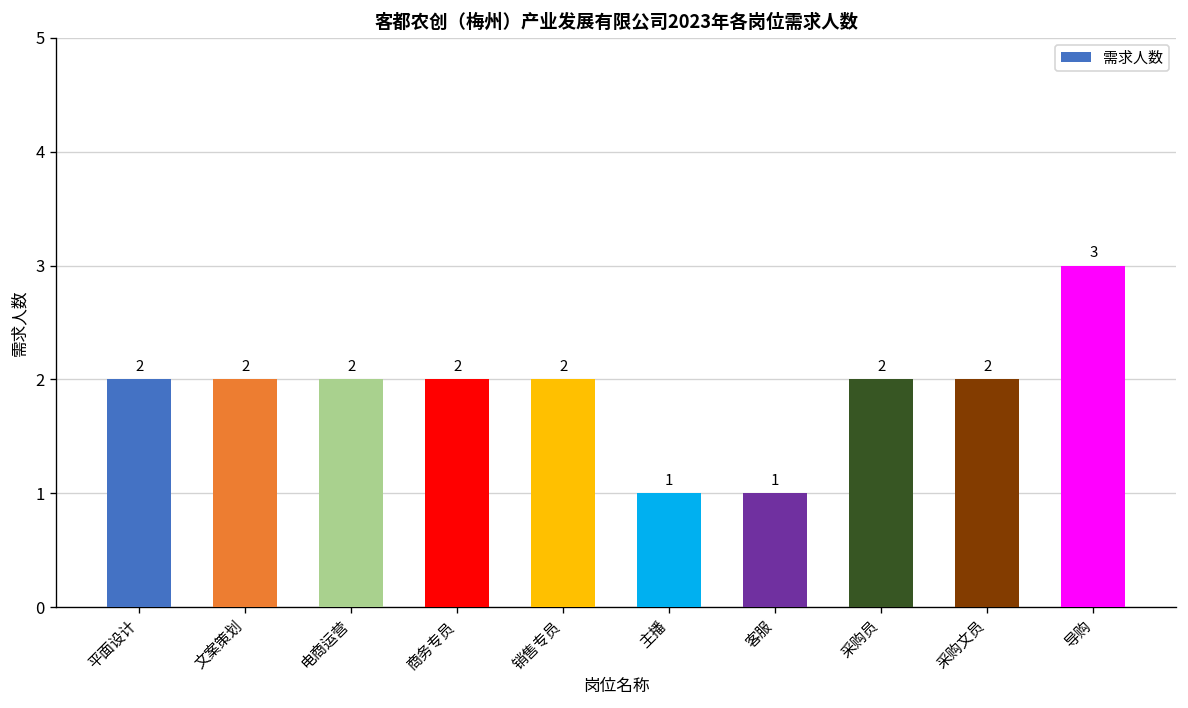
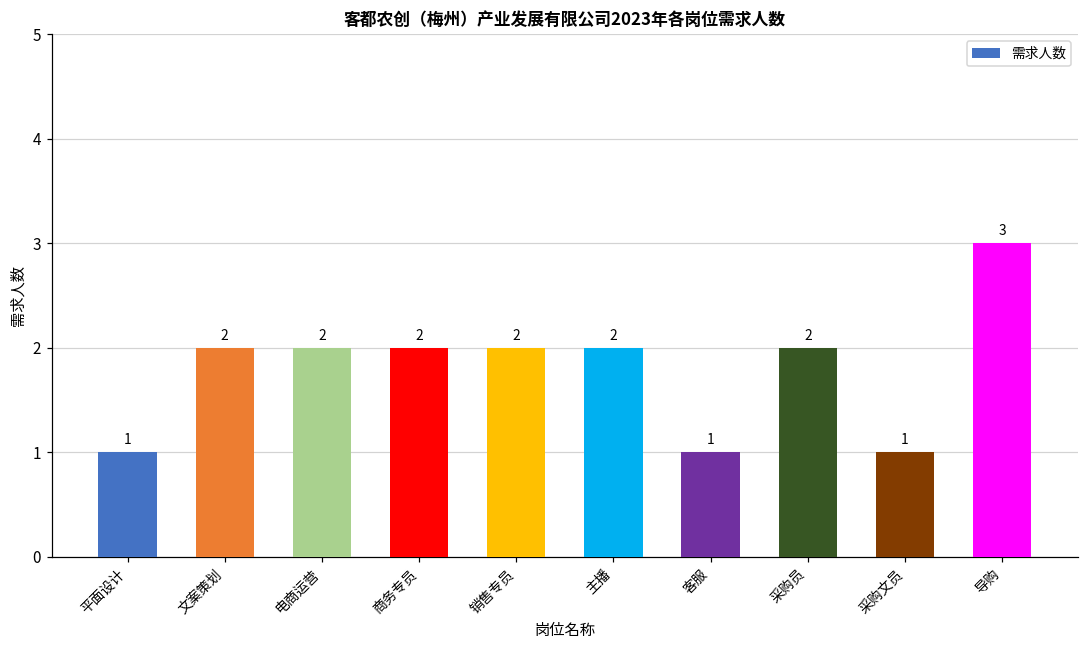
  {
-   "平面设计": 2,
+   "平面设计": 1,
    "文案策划": 2,
    "电商运营": 2,
    "商务专员": 2,
    "销售专员": 2,
-   "主播": 1,
+   "主播": 2,
    "客服": 1,
    "采购员": 2,
-   "采购文员": 2,
+   "采购文员": 1,
    "导购": 3
  }
